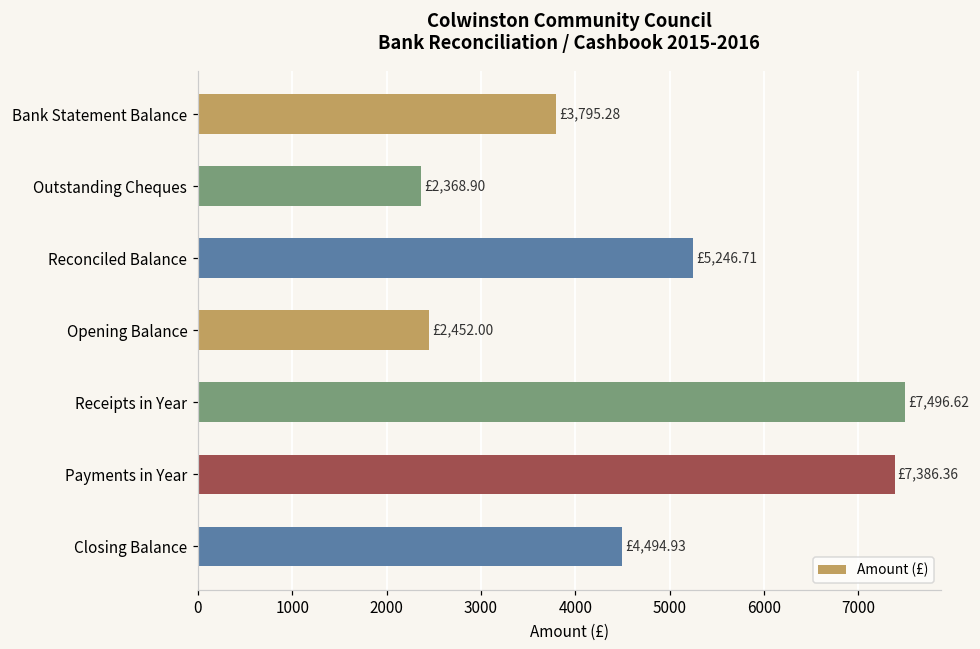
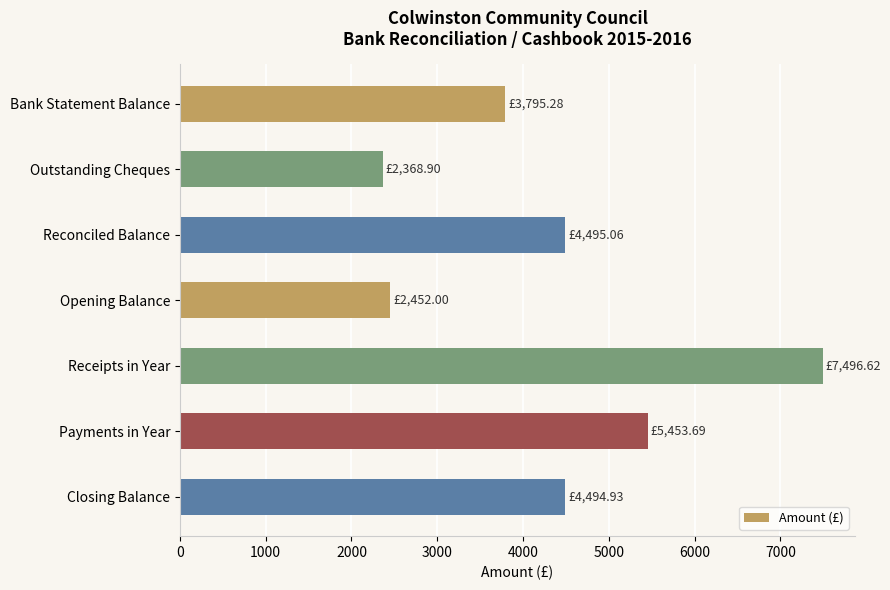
  {
    "Bank Statement Balance": "£3,795.28",
    "Outstanding Cheques": "£2,368.90",
-   "Reconciled Balance": "£5,246.71",
+   "Reconciled Balance": "£4,495.06",
    "Opening Balance": "£2,452.00",
    "Receipts in Year": "£7,496.62",
-   "Payments in Year": "£7,386.36",
+   "Payments in Year": "£5,453.69",
    "Closing Balance": "£4,494.93"
  }
